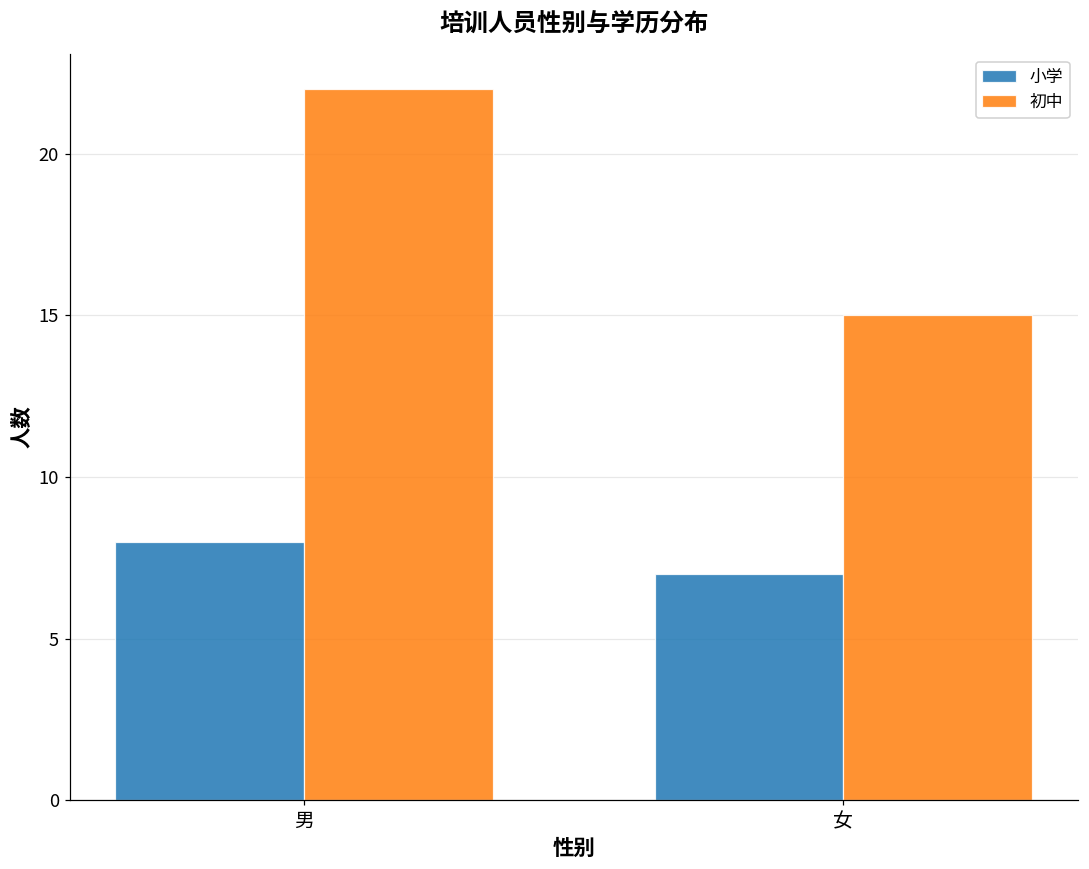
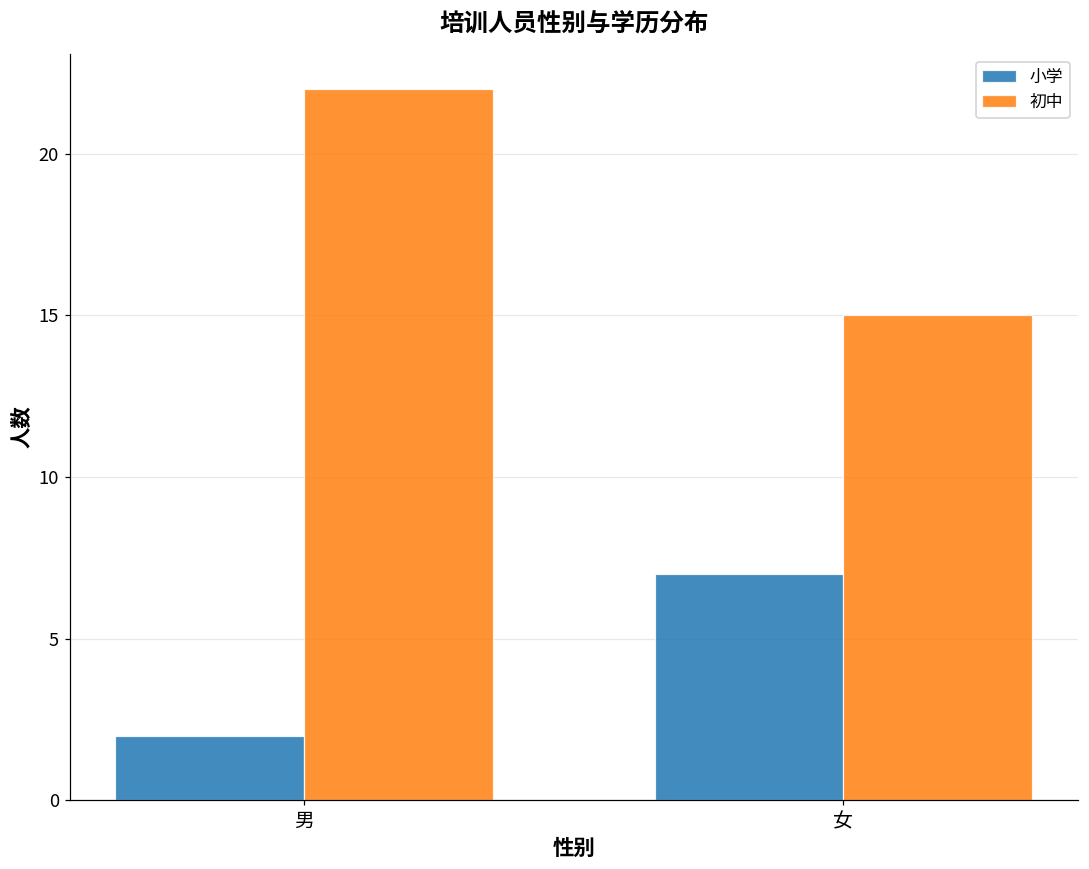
  {
    "小学": {
-     "男": 8,
+     "男": 2,
      "女": 7
    },
    "初中": {
      "男": 22,
      "女": 15
    }
  }
